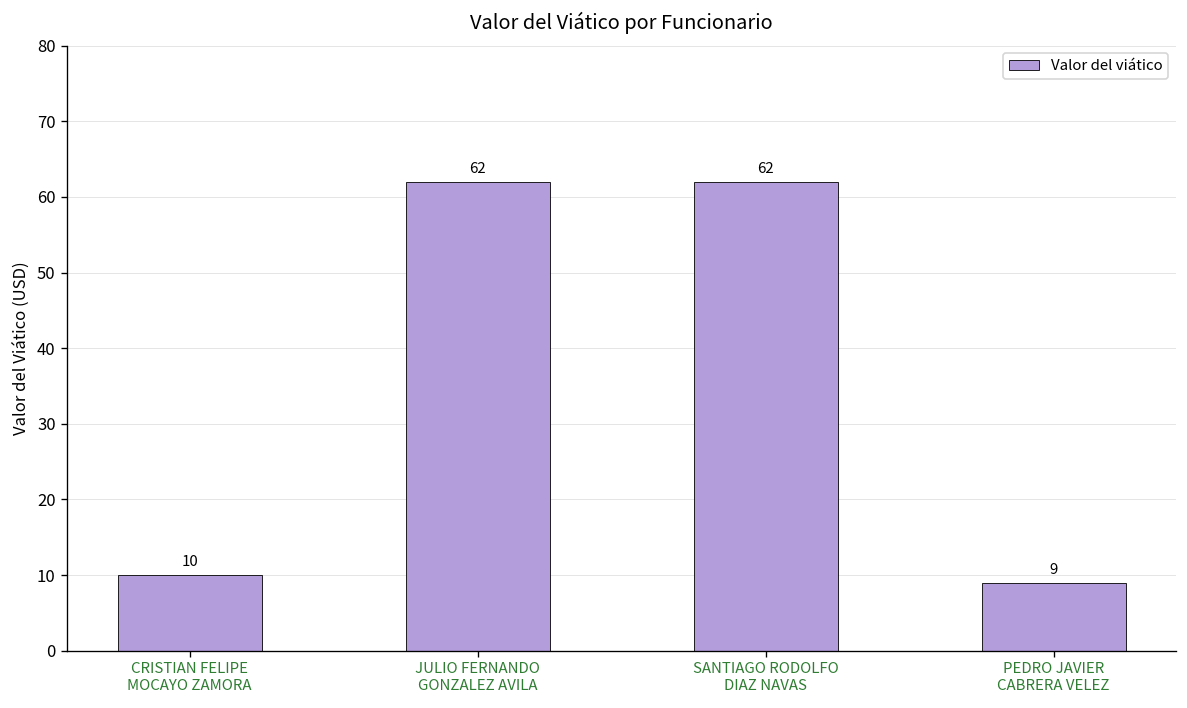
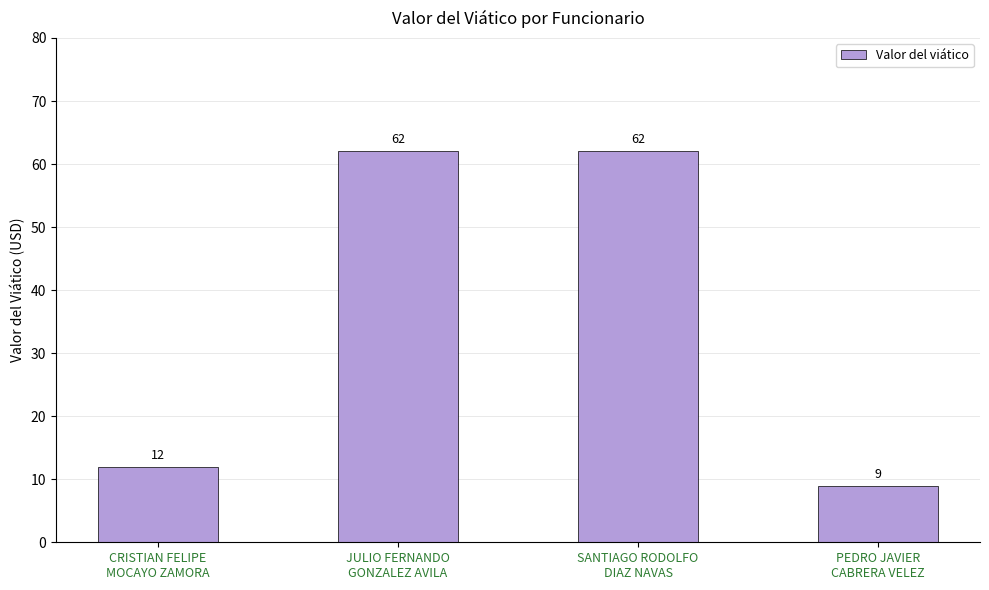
  {
-   "CRISTIAN FELIPE MOCAYO ZAMORA": 10,
+   "CRISTIAN FELIPE MOCAYO ZAMORA": 12,
    "JULIO FERNANDO GONZALEZ AVILA": 62,
    "SANTIAGO RODOLFO DIAZ NAVAS": 62,
    "PEDRO JAVIER CABRERA VELEZ": 9
  }
